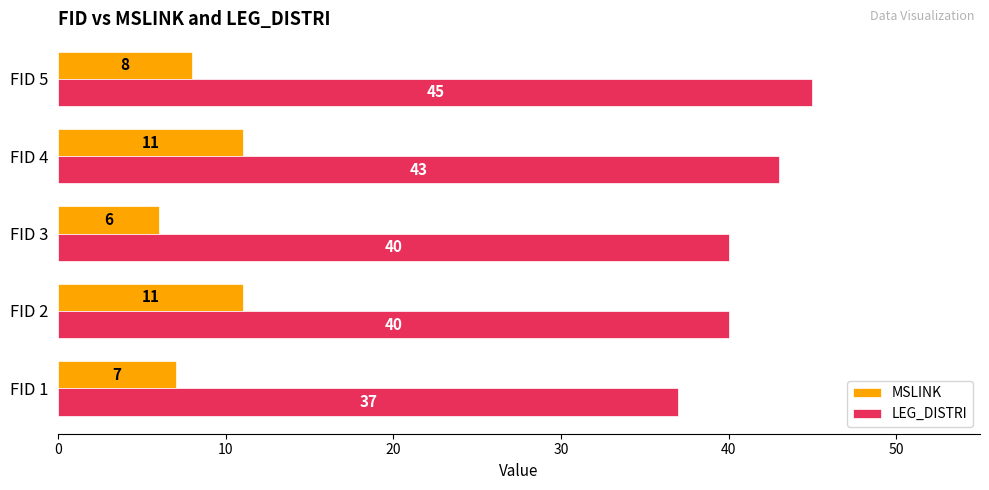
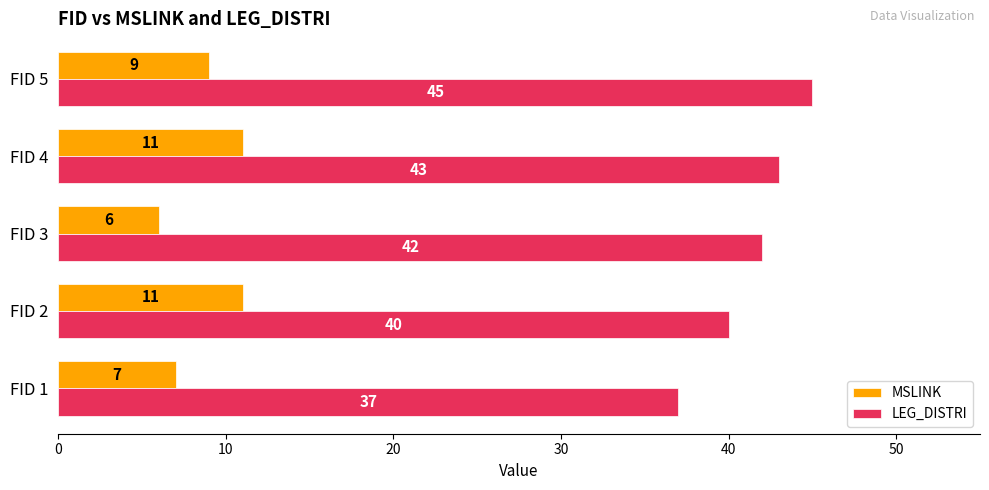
  {
    "MSLINK": {
-     "FID 5": 8,
+     "FID 5": 9,
      "FID 4": 11,
      "FID 3": 6,
      "FID 2": 11,
      "FID 1": 7
    },
    "LEG_DISTRI": {
      "FID 5": 45,
      "FID 4": 43,
-     "FID 3": 40,
+     "FID 3": 42,
      "FID 2": 40,
      "FID 1": 37
    }
  }
